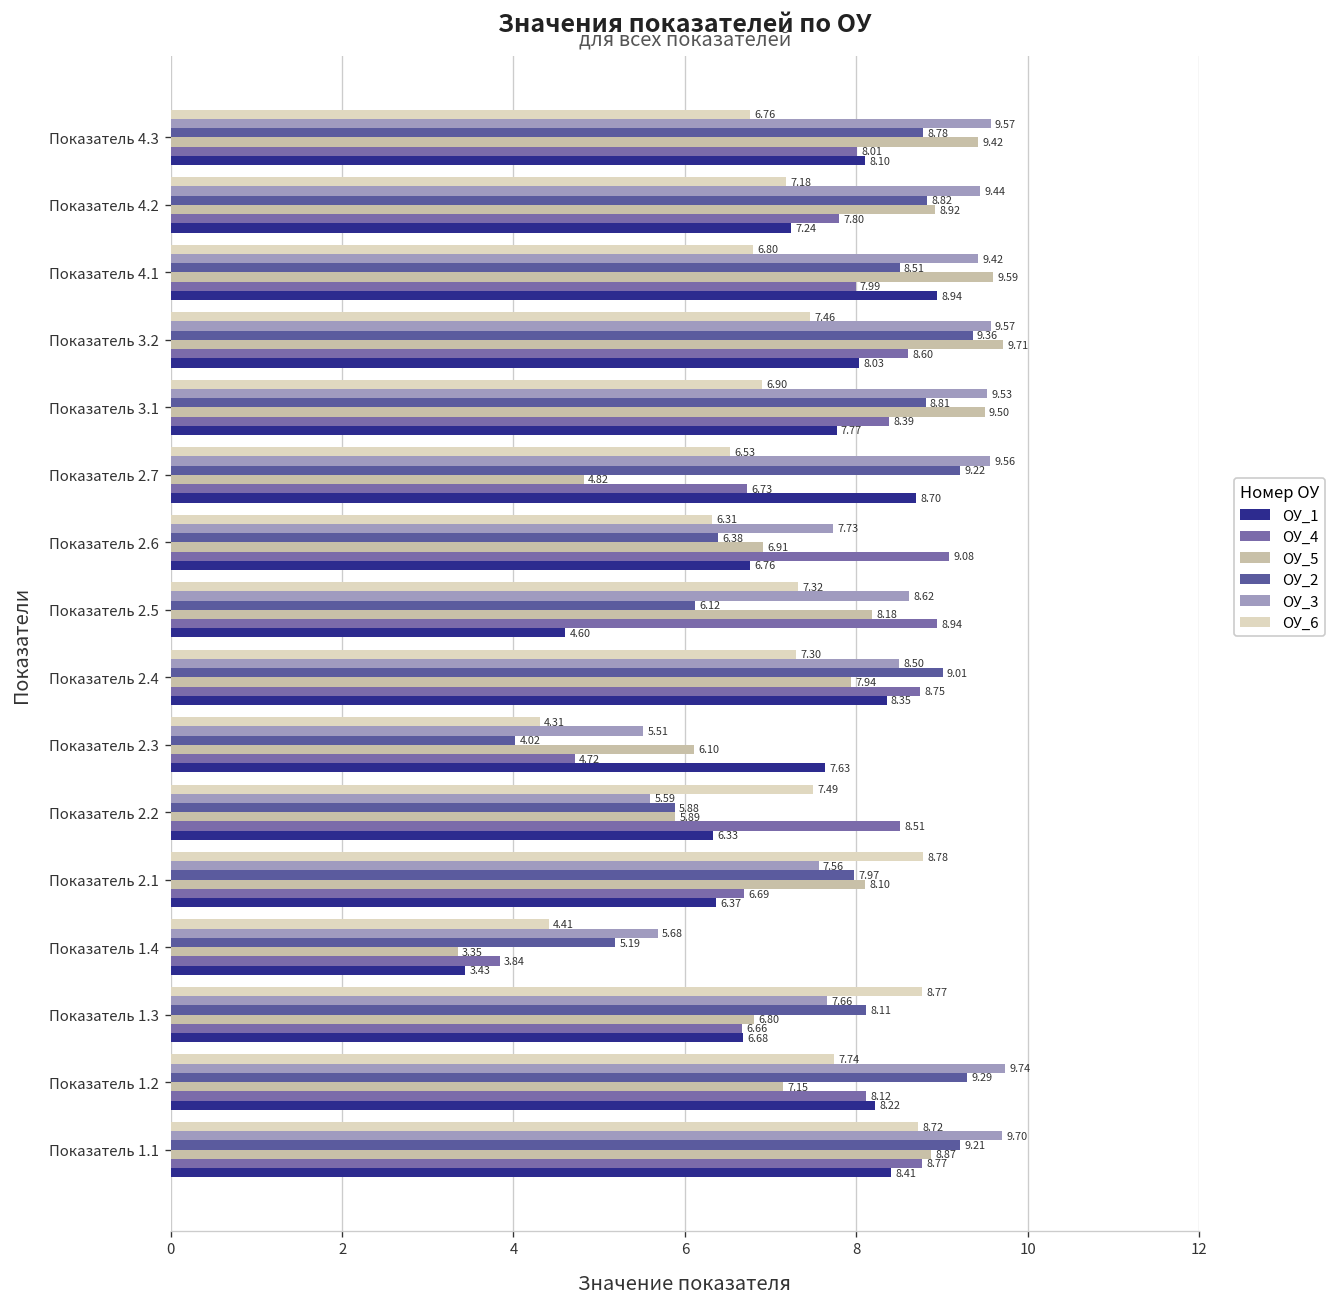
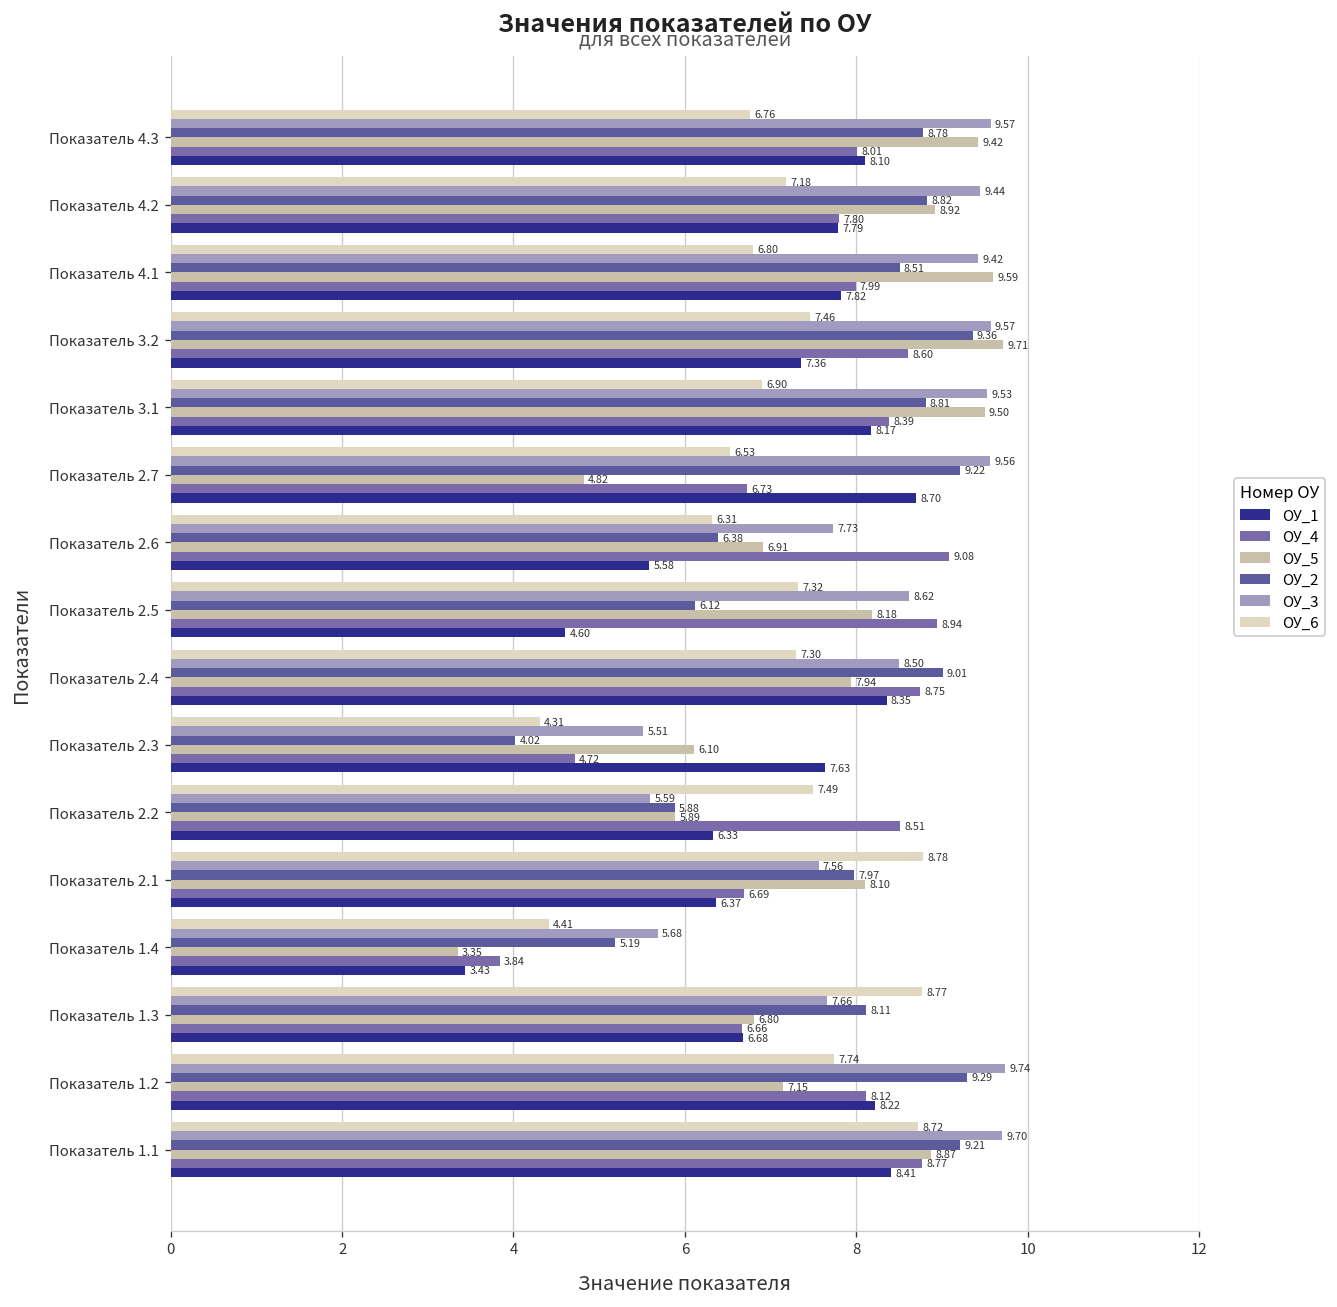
  {
    "ОУ_1": {
      "Показатель 4.3": 8.10,
-     "Показатель 4.2": 7.24,
-     "Показатель 4.1": 8.94,
-     "Показатель 3.2": 8.03,
-     "Показатель 3.1": 7.77,
+     "Показатель 4.2": 7.79,
+     "Показатель 4.1": 7.82,
+     "Показатель 3.2": 7.36,
+     "Показатель 3.1": 8.17,
      "Показатель 2.7": 8.70,
-     "Показатель 2.6": 6.76,
+     "Показатель 2.6": 5.58,
      "Показатель 2.5": 4.60,
      "Показатель 2.4": 8.35,
      "Показатель 2.3": 7.63,
      "Показатель 2.2": 6.33,
      "Показатель 2.1": 6.37,
      "Показатель 1.4": 3.43,
      "Показатель 1.3": 6.68,
      "Показатель 1.2": 8.22,
      "Показатель 1.1": 8.41
    }
  }
